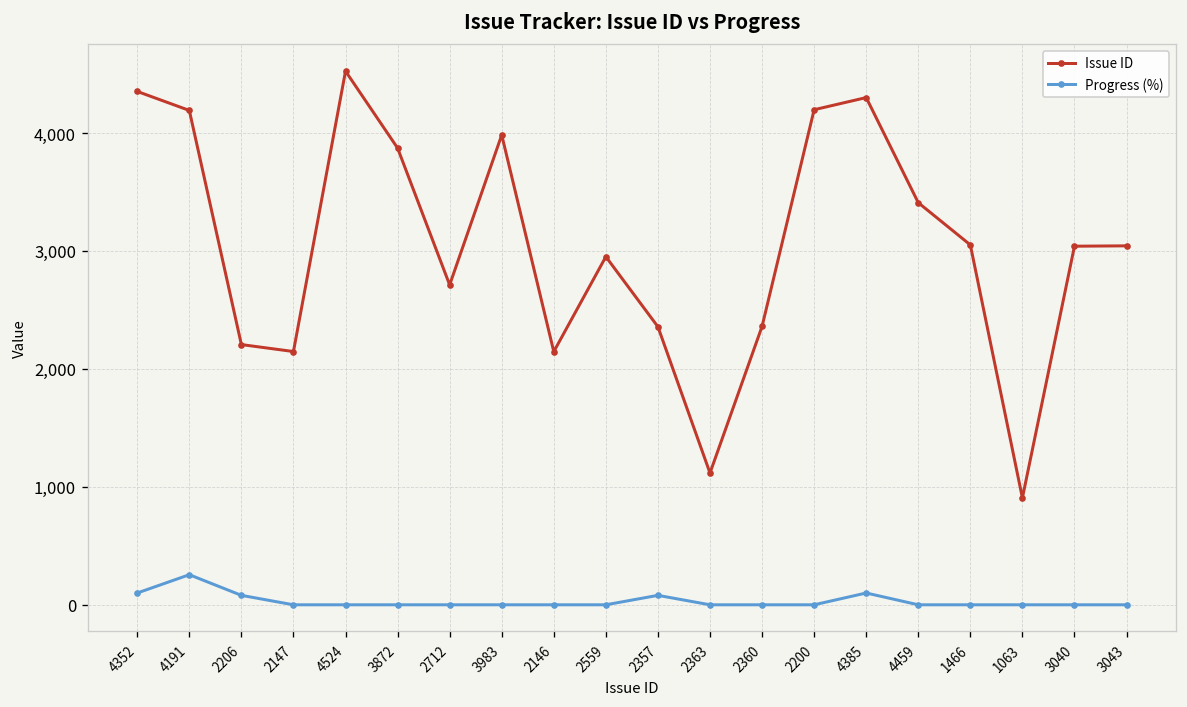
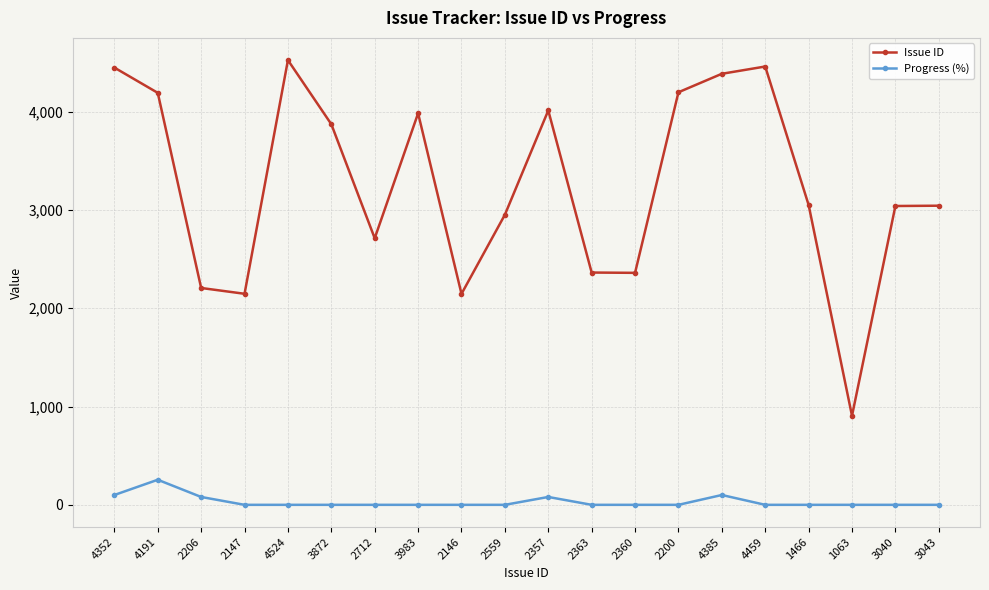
  {
    "Issue ID": {
-     "4352": "4,350",
+     "4352": "4,450",
      "4191": "4,200",
      "2206": "2,200",
      "2147": "2,100",
      "4524": "4,500",
      "3872": "3,900",
      "2712": "2,700",
      "3983": "4,000",
      "2146": "2,100",
      "2559": "3,000",
-     "2357": "2,400",
-     "2363": "1,100",
+     "2357": "4,000",
+     "2363": "2,400",
      "2360": "2,400",
      "2200": "4,200",
-     "4385": "4,300",
-     "4459": "3,400",
+     "4385": "4,400",
+     "4459": "4,500",
      "1466": "3,100",
      "1063": "900",
      "3040": "3,000",
      "3043": "3,000"
    },
    "Progress (%)": {
      "4352": "100",
      "4191": "300",
      "2206": "100",
      "2147": "0",
      "4524": "0",
      "3872": "0",
      "2712": "0",
      "3983": "0",
      "2146": "0",
      "2559": "0",
      "2357": "100",
      "2363": "0",
      "2360": "0",
      "2200": "0",
      "4385": "100",
      "4459": "0",
      "1466": "0",
      "1063": "0",
      "3040": "0",
      "3043": "0"
    }
  }
